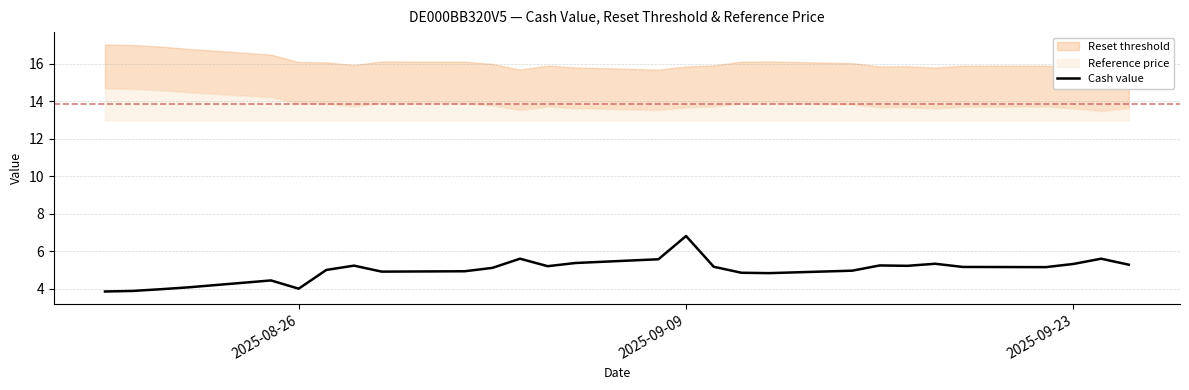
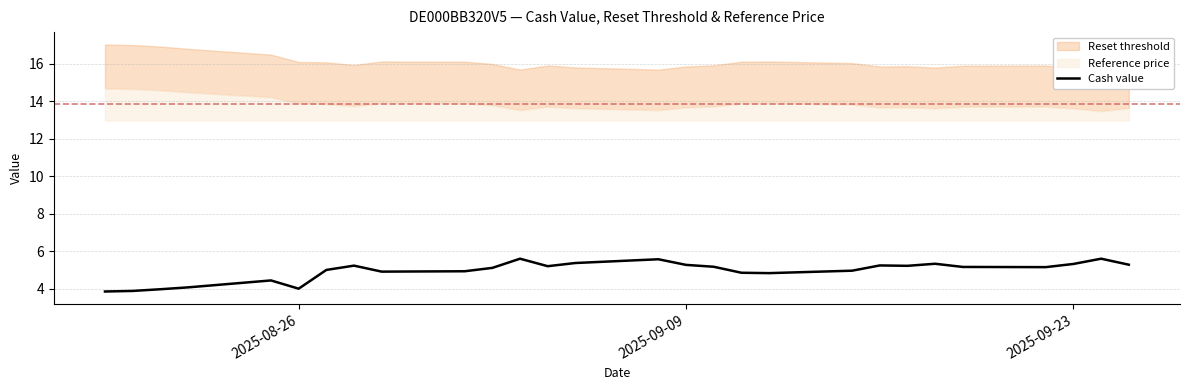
  {
    "Cash value": {
      "2025-08-26": 4.0,
-     "2025-09-09": 6.8,
+     "2025-09-09": 5.3,
      "2025-09-23": 5.3
    }
  }
